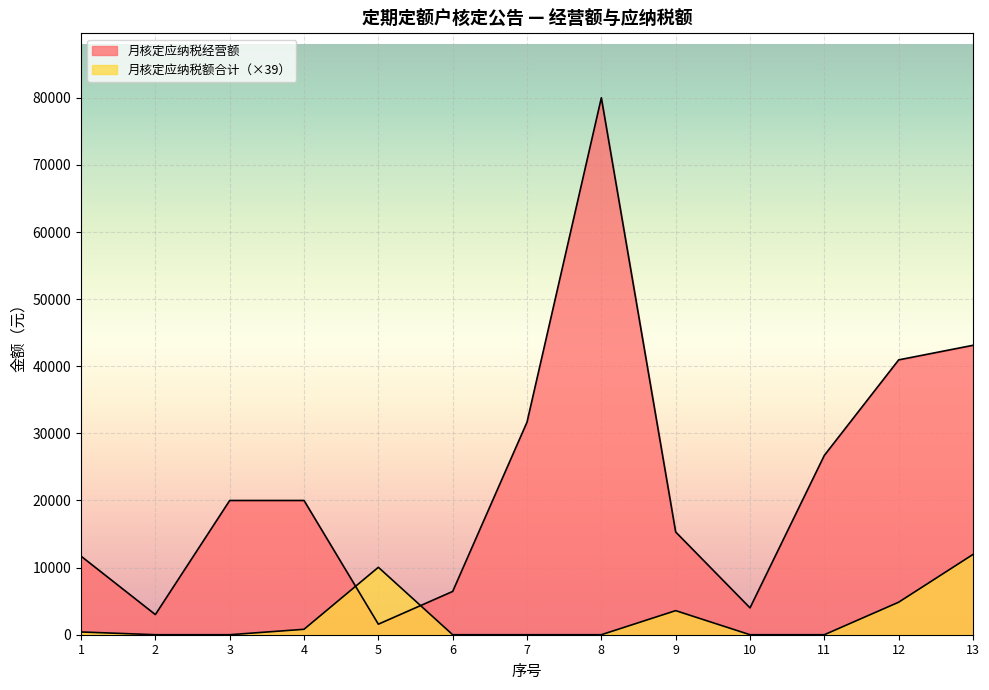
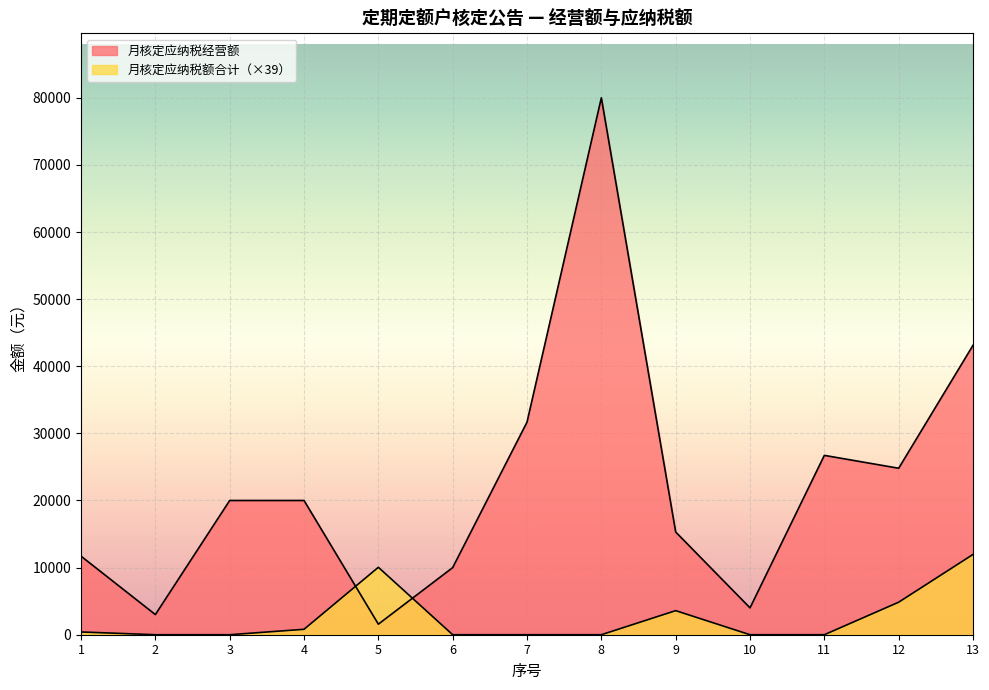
  {
    "月核定应纳税经营额": {
      "1": 12000,
      "2": 3000,
      "3": 20000,
      "4": 20000,
      "5": 2000,
-     "6": 6000,
+     "6": 10000,
      "7": 32000,
      "8": 80000,
      "9": 15000,
      "10": 4000,
      "11": 27000,
-     "12": 41000,
+     "12": 25000,
      "13": 43000
    },
    "月核定应纳税额合计（×39）": {
      "1": 0,
      "2": 0,
      "3": 0,
      "4": 1000,
      "5": 10000,
      "6": 0,
      "7": 0,
      "8": 0,
      "9": 4000,
      "10": 0,
      "11": 0,
      "12": 5000,
      "13": 12000
    }
  }
